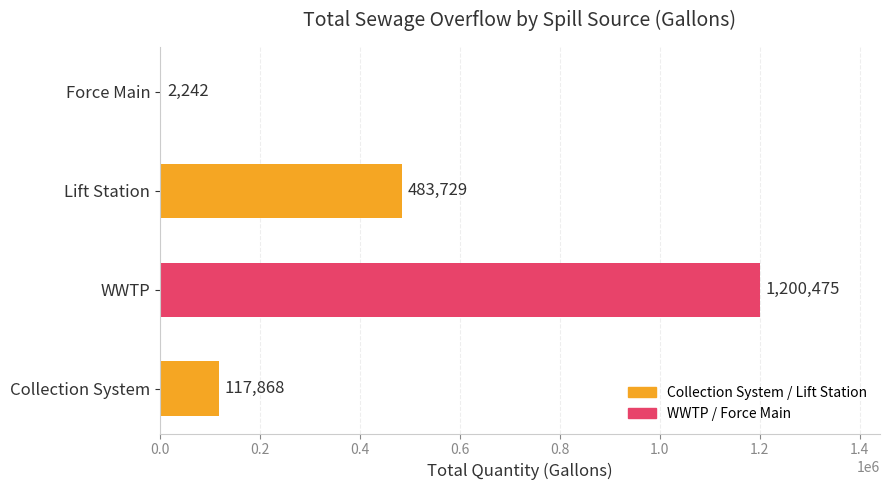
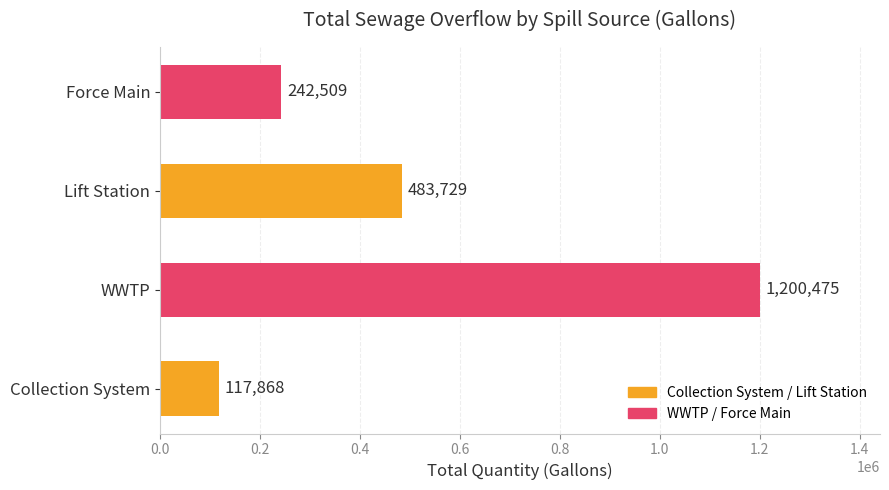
  {
-   "Force Main": "2,242",
+   "Force Main": "242,509",
    "Lift Station": "483,729",
    "WWTP": "1,200,475",
    "Collection System": "117,868"
  }
